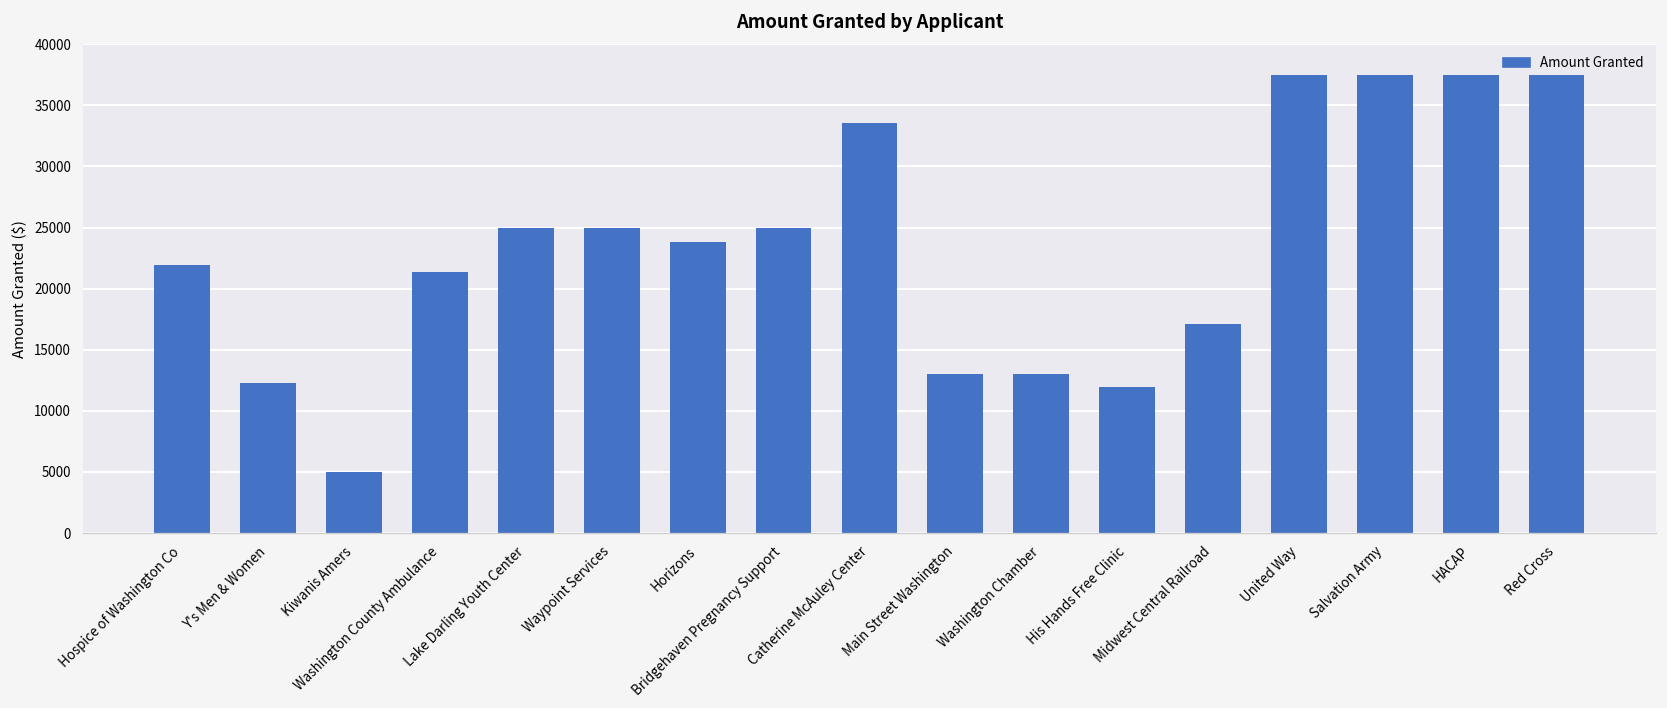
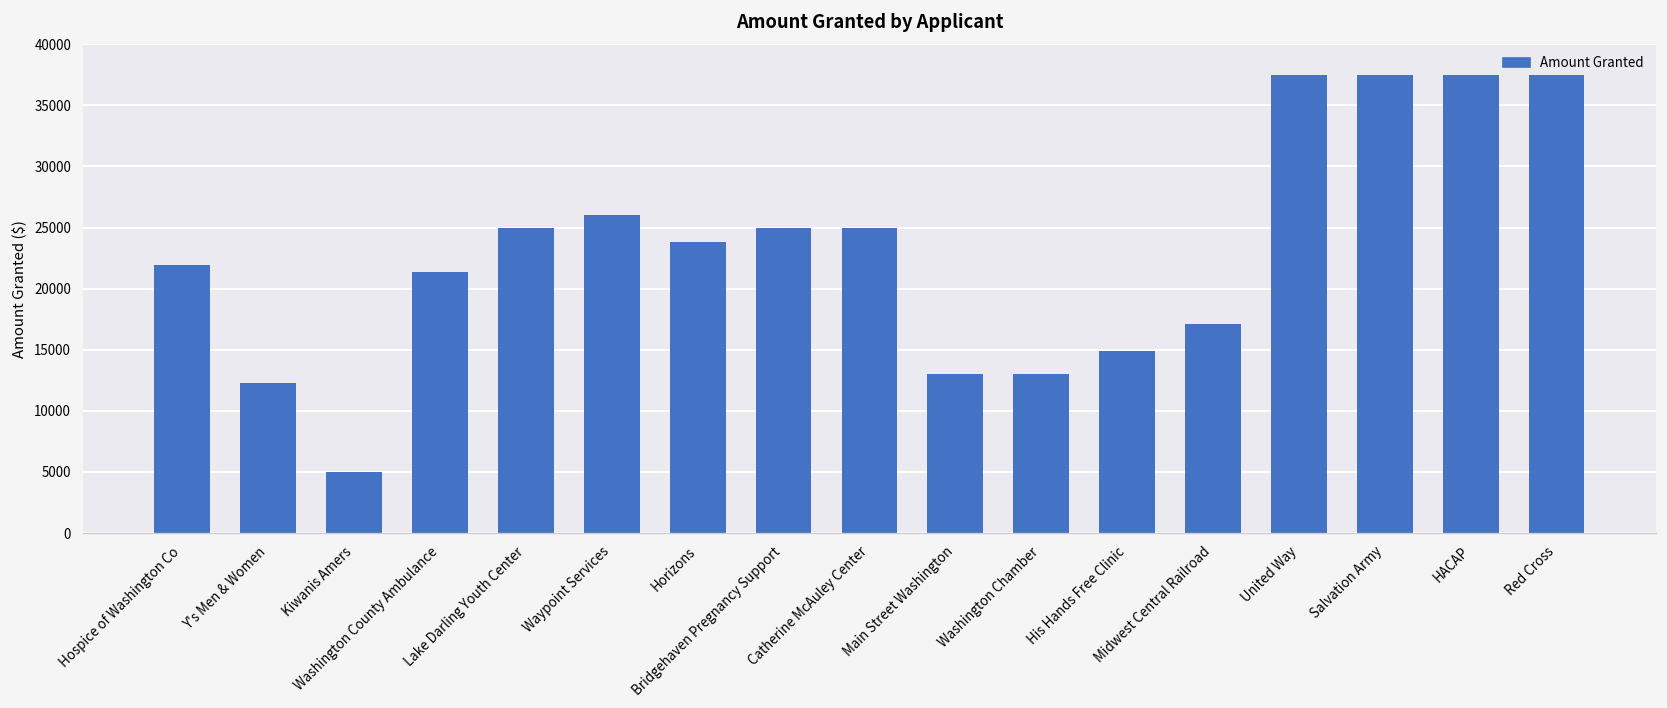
  {
    "Hospice of Washington Co": 21900,
    "Y's Men & Women": 12300,
    "Kiwanis Amers": 5000,
    "Washington County Ambulance": 21400,
    "Lake Darling Youth Center": 25000,
-   "Waypoint Services": 25000,
+   "Waypoint Services": 26100,
    "Horizons": 23800,
    "Bridgehaven Pregnancy Support": 25000,
-   "Catherine McAuley Center": 33600,
+   "Catherine McAuley Center": 25000,
    "Main Street Washington": 13000,
    "Washington Chamber": 13000,
-   "His Hands Free Clinic": 11900,
+   "His Hands Free Clinic": 14900,
    "Midwest Central Railroad": 17100,
    "United Way": 37500,
    "Salvation Army": 37500,
    "HACAP": 37500,
    "Red Cross": 37500
  }
